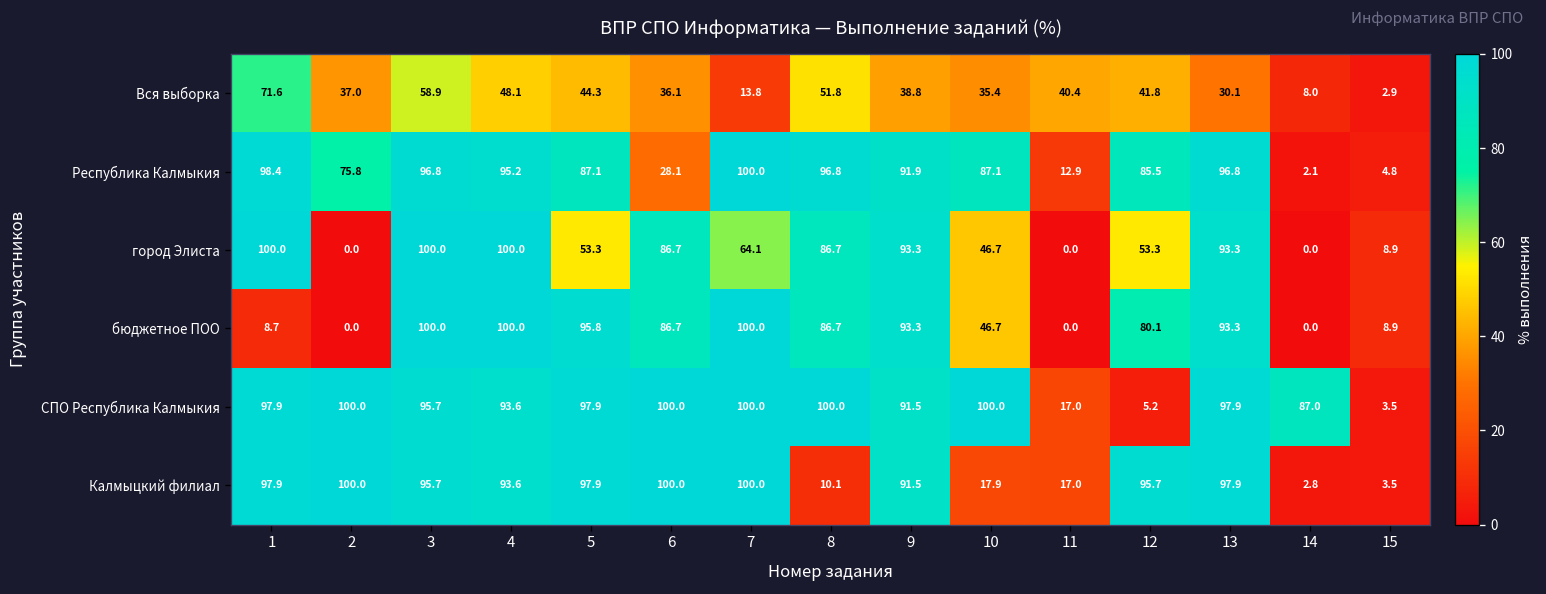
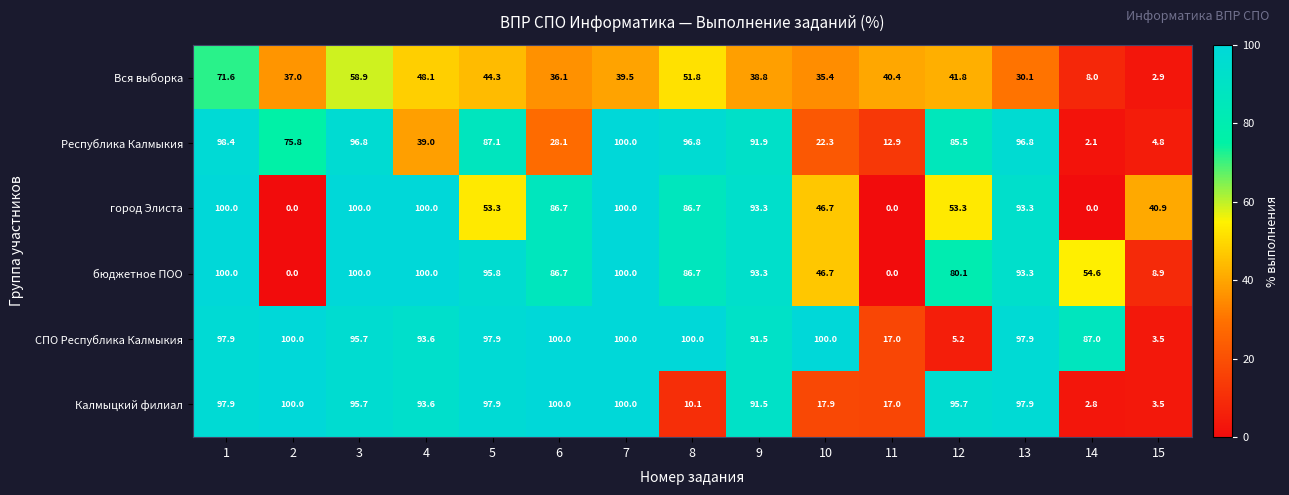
  {
    "Вся выборка": {
      "1": 71.6,
      "2": 37.0,
      "3": 58.9,
      "4": 48.1,
      "5": 44.3,
      "6": 36.1,
-     "7": 13.8,
+     "7": 39.5,
      "8": 51.8,
      "9": 38.8,
      "10": 35.4,
      "11": 40.4,
      "12": 41.8,
      "13": 30.1,
      "14": 8.0,
      "15": 2.9
    },
    "Республика Калмыкия": {
      "1": 98.4,
      "2": 75.8,
      "3": 96.8,
-     "4": 95.2,
+     "4": 39.0,
      "5": 87.1,
      "6": 28.1,
      "7": 100.0,
      "8": 96.8,
      "9": 91.9,
-     "10": 87.1,
+     "10": 22.3,
      "11": 12.9,
      "12": 85.5,
      "13": 96.8,
      "14": 2.1,
      "15": 4.8
    },
    "город Элиста": {
      "1": 100.0,
      "2": 0.0,
      "3": 100.0,
      "4": 100.0,
      "5": 53.3,
      "6": 86.7,
-     "7": 64.1,
+     "7": 100.0,
      "8": 86.7,
      "9": 93.3,
      "10": 46.7,
      "11": 0.0,
      "12": 53.3,
      "13": 93.3,
      "14": 0.0,
-     "15": 8.9
+     "15": 40.9
    },
    "бюджетное ПОО": {
-     "1": 8.7,
+     "1": 100.0,
      "2": 0.0,
      "3": 100.0,
      "4": 100.0,
      "5": 95.8,
      "6": 86.7,
      "7": 100.0,
      "8": 86.7,
      "9": 93.3,
      "10": 46.7,
      "11": 0.0,
      "12": 80.1,
      "13": 93.3,
-     "14": 0.0,
+     "14": 54.6,
      "15": 8.9
    },
    "СПО Республика Калмыкия": {
      "1": 97.9,
      "2": 100.0,
      "3": 95.7,
      "4": 93.6,
      "5": 97.9,
      "6": 100.0,
      "7": 100.0,
      "8": 100.0,
      "9": 91.5,
      "10": 100.0,
      "11": 17.0,
      "12": 5.2,
      "13": 97.9,
      "14": 87.0,
      "15": 3.5
    },
    "Калмыцкий филиал": {
      "1": 97.9,
      "2": 100.0,
      "3": 95.7,
      "4": 93.6,
      "5": 97.9,
      "6": 100.0,
      "7": 100.0,
      "8": 10.1,
      "9": 91.5,
      "10": 17.9,
      "11": 17.0,
      "12": 95.7,
      "13": 97.9,
      "14": 2.8,
      "15": 3.5
    }
  }
